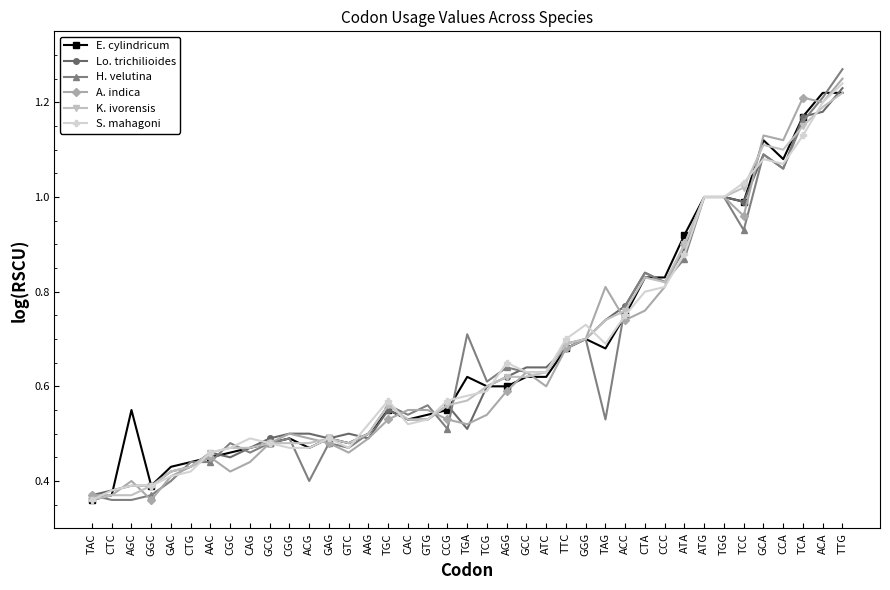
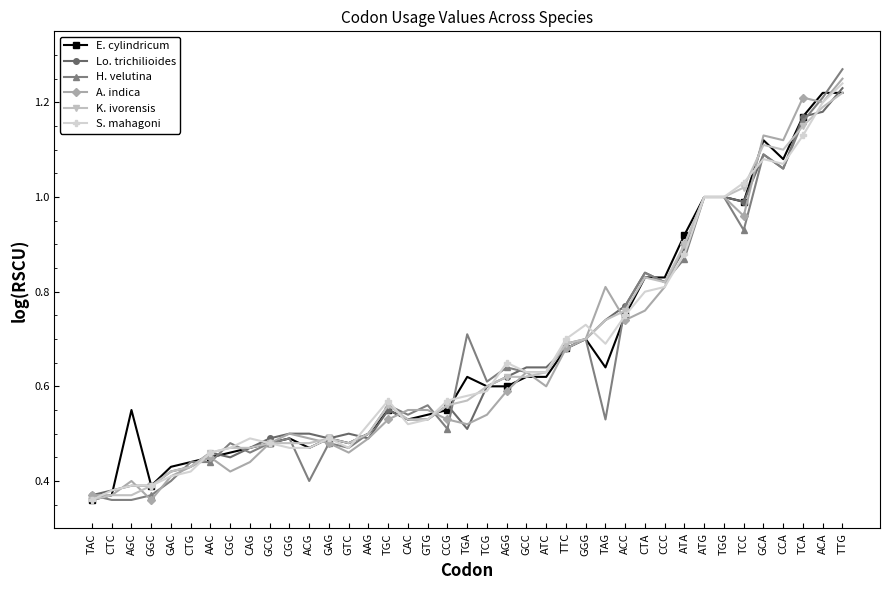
  {
    "E. cylindricum": {
      "AGC": 0.55,
      "GAC": 0.43,
      "CGC": 0.46,
      "GTG": 0.54,
      "CCG": 0.55,
      "TGA": 0.62,
      "AGG": 0.60,
      "ATC": 0.62,
-     "TAG": 0.68,
+     "TAG": 0.64,
      "CCC": 0.83,
      "ATA": 0.92,
      "GCA": 1.12,
      "CCA": 1.08,
      "ACA": 1.22
    }
  }
